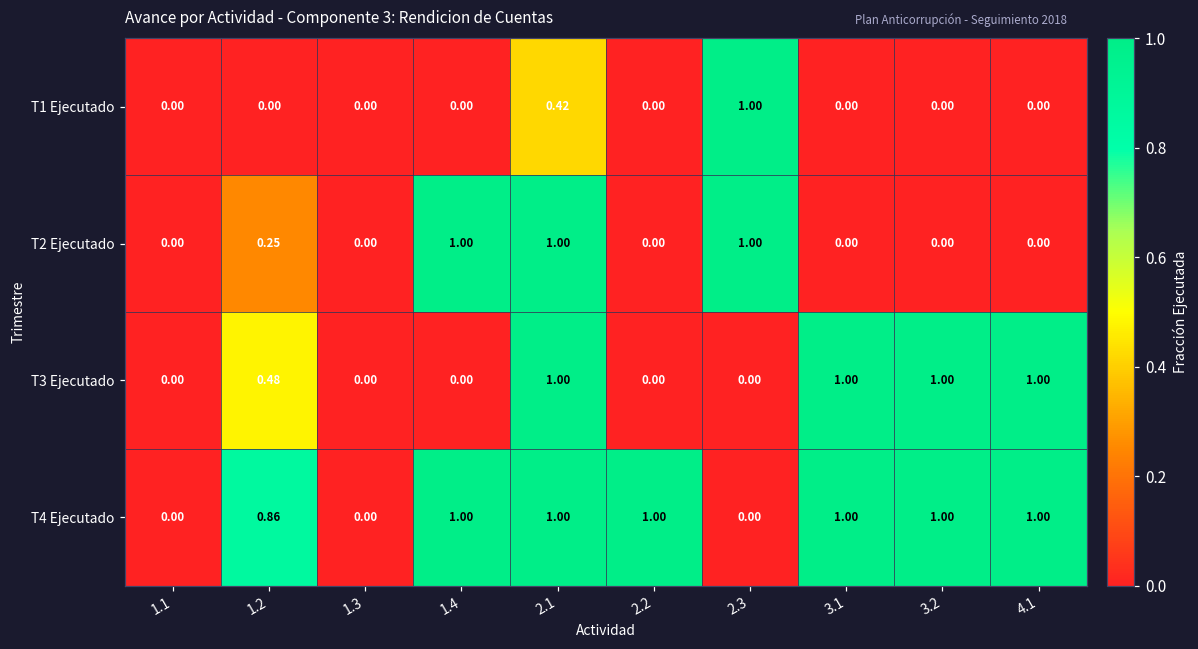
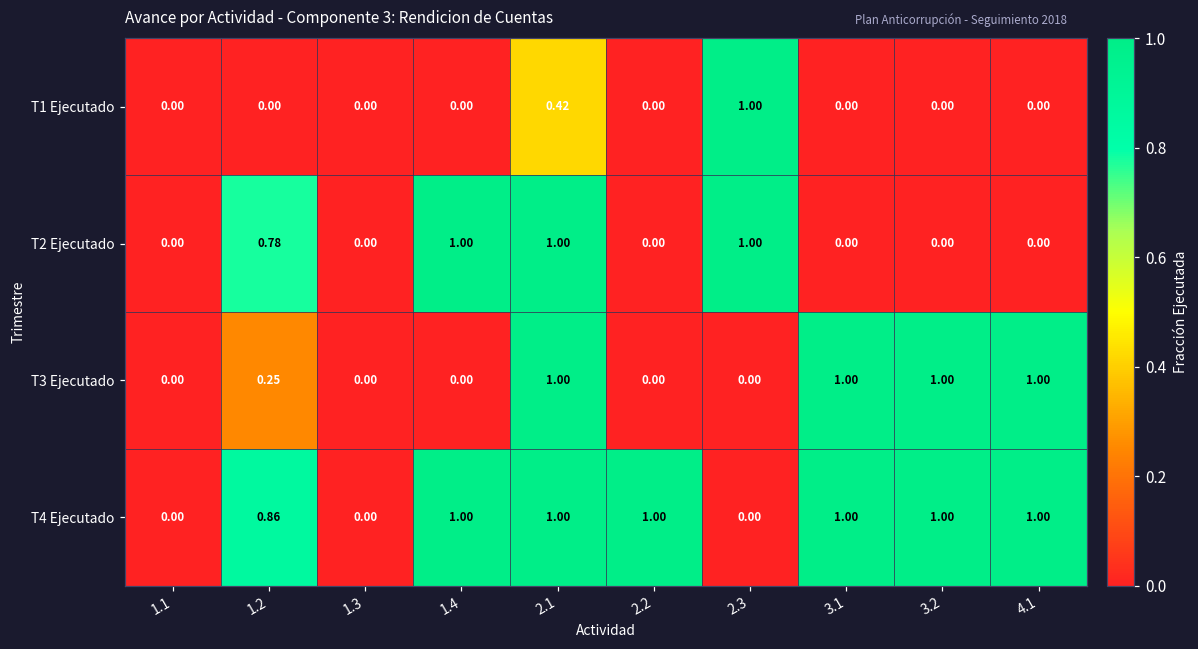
  {
    "T1 Ejecutado": {
      "1.1": 0.00,
      "1.2": 0.00,
      "1.3": 0.00,
      "1.4": 0.00,
      "2.1": 0.42,
      "2.2": 0.00,
      "2.3": 1.00,
      "3.1": 0.00,
      "3.2": 0.00,
      "4.1": 0.00
    },
    "T2 Ejecutado": {
      "1.1": 0.00,
-     "1.2": 0.25,
+     "1.2": 0.78,
      "1.3": 0.00,
      "1.4": 1.00,
      "2.1": 1.00,
      "2.2": 0.00,
      "2.3": 1.00,
      "3.1": 0.00,
      "3.2": 0.00,
      "4.1": 0.00
    },
    "T3 Ejecutado": {
      "1.1": 0.00,
-     "1.2": 0.48,
+     "1.2": 0.25,
      "1.3": 0.00,
      "1.4": 0.00,
      "2.1": 1.00,
      "2.2": 0.00,
      "2.3": 0.00,
      "3.1": 1.00,
      "3.2": 1.00,
      "4.1": 1.00
    },
    "T4 Ejecutado": {
      "1.1": 0.00,
      "1.2": 0.86,
      "1.3": 0.00,
      "1.4": 1.00,
      "2.1": 1.00,
      "2.2": 1.00,
      "2.3": 0.00,
      "3.1": 1.00,
      "3.2": 1.00,
      "4.1": 1.00
    }
  }
